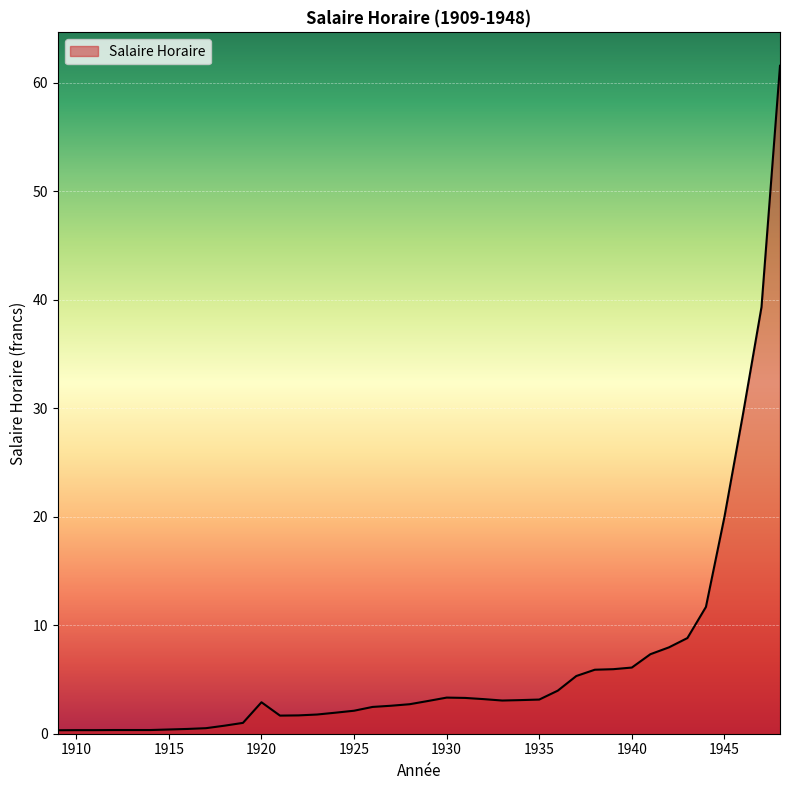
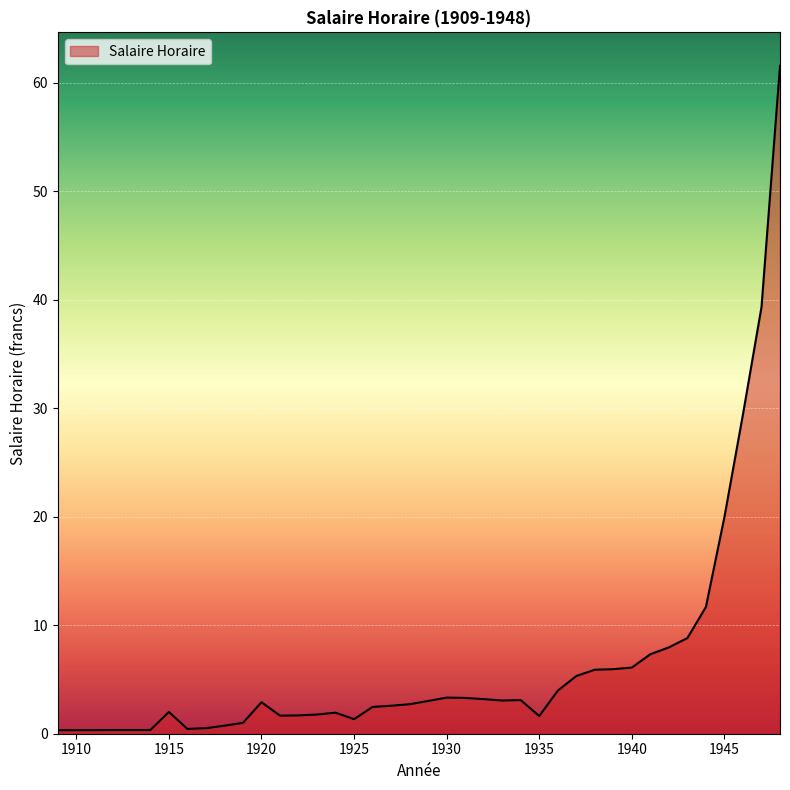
  {
    "1910": 0.3,
-   "1915": 0.4,
+   "1915": 2.0,
    "1920": 2.9,
-   "1925": 2.1,
+   "1925": 1.3,
    "1930": 3.3,
-   "1935": 3.2,
+   "1935": 1.6,
    "1940": 6.1,
    "1945": 20.0
  }
